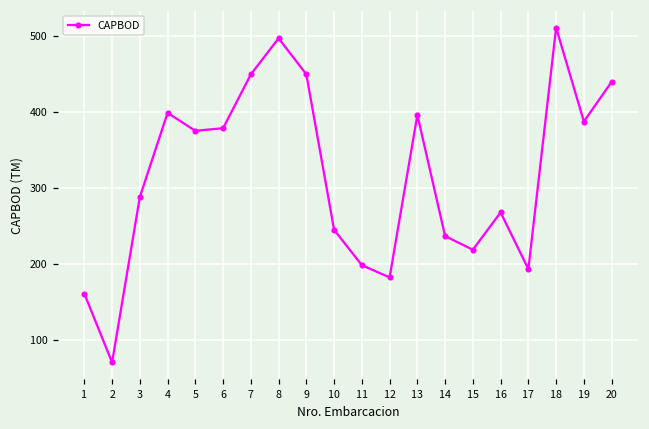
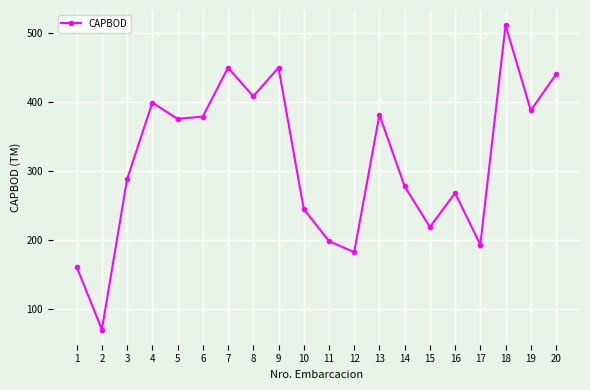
  {
    "1": 160,
    "2": 70,
    "3": 290,
    "4": 400,
    "5": 380,
    "6": 380,
    "7": 450,
-   "8": 500,
+   "8": 410,
    "9": 450,
    "10": 250,
    "11": 200,
    "12": 180,
-   "13": 400,
-   "14": 240,
+   "13": 380,
+   "14": 280,
    "15": 220,
    "16": 270,
    "17": 190,
    "18": 510,
    "19": 390,
    "20": 440
  }
